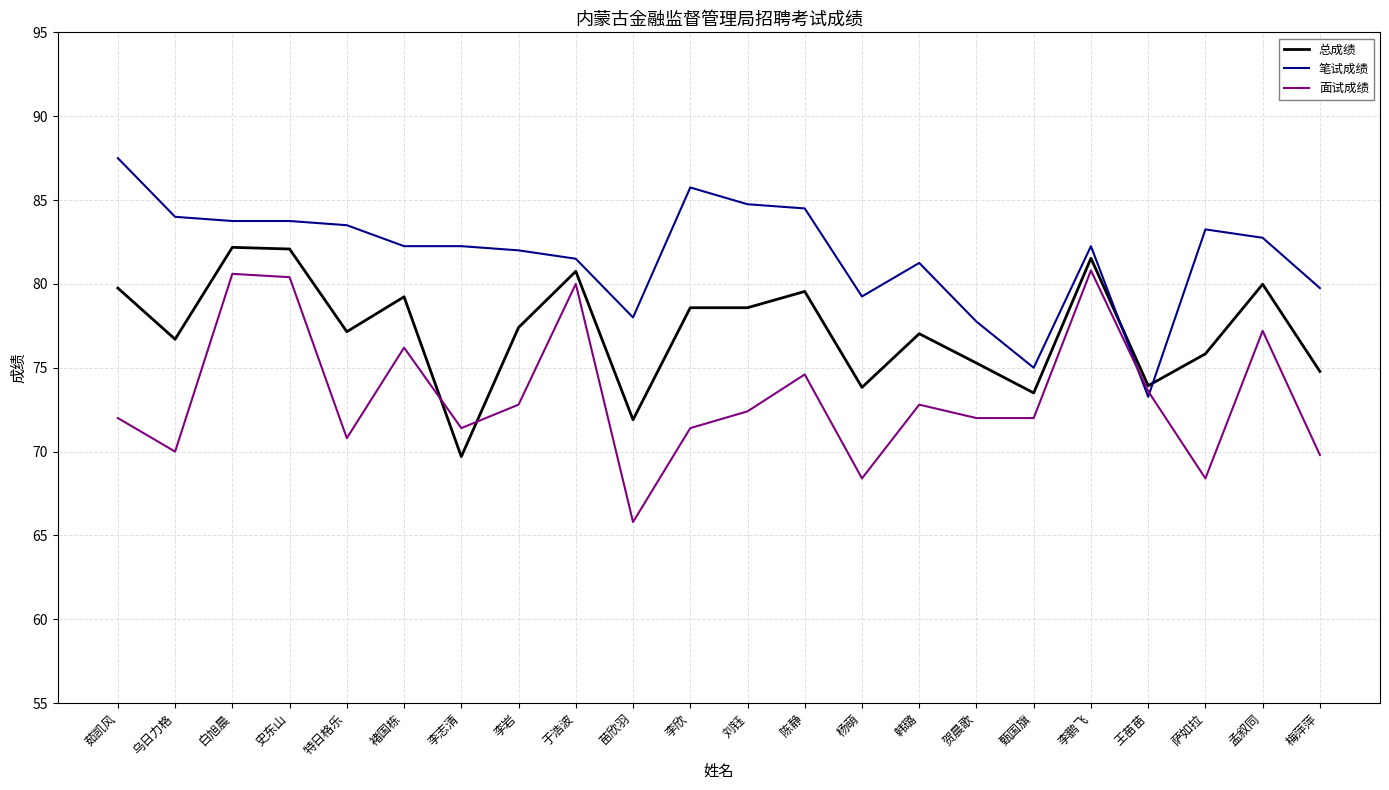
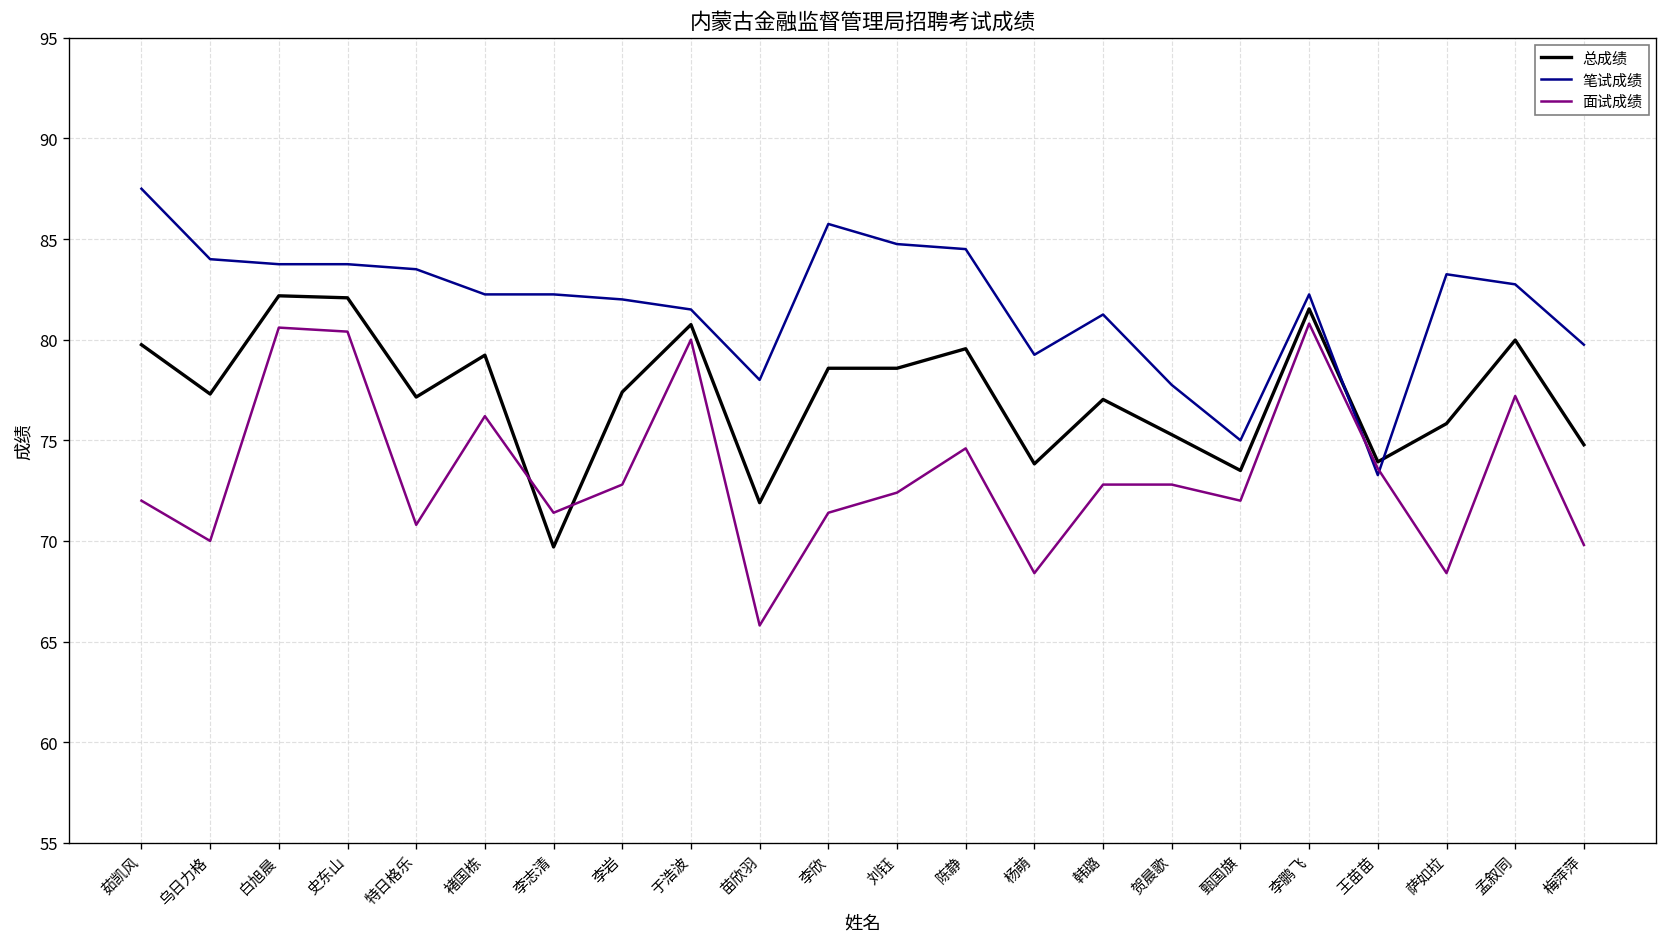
  {
    "总成绩": {
      "茹凯风": 79.8,
-     "乌日力格": 76.7,
+     "乌日力格": 77.3,
      "白旭晨": 82.2,
      "史东山": 82.1,
      "特日格乐": 77.2,
      "褚国栋": 79.2,
      "李志清": 69.7,
      "李岩": 77.4,
      "于浩波": 80.8,
      "苗欣羽": 71.9,
      "李欣": 78.6,
      "刘钰": 78.6,
      "陈静": 79.6,
      "杨萌": 73.8,
      "韩璐": 77.0,
      "贺晨歌": 75.3,
      "甄国旗": 73.5,
      "李鹏飞": 81.5,
      "王苗苗": 73.9,
      "萨如拉": 75.8,
      "孟叙同": 80.0,
      "梅萍萍": 74.8
    },
    "笔试成绩": {
      "茹凯风": 87.5,
      "乌日力格": 84.0,
      "白旭晨": 83.8,
      "史东山": 83.8,
      "特日格乐": 83.5,
      "褚国栋": 82.3,
      "李志清": 82.3,
      "李岩": 82.0,
      "于浩波": 81.5,
      "苗欣羽": 78.0,
      "李欣": 85.8,
      "刘钰": 84.8,
      "陈静": 84.5,
      "杨萌": 79.3,
      "韩璐": 81.3,
      "贺晨歌": 77.8,
      "甄国旗": 75.0,
      "李鹏飞": 82.3,
      "王苗苗": 73.3,
      "萨如拉": 83.3,
      "孟叙同": 82.8,
      "梅萍萍": 79.8
    },
    "面试成绩": {
      "茹凯风": 72.0,
      "乌日力格": 70.0,
      "白旭晨": 80.6,
      "史东山": 80.4,
      "特日格乐": 70.8,
      "褚国栋": 76.2,
      "李志清": 71.4,
      "李岩": 72.8,
      "于浩波": 80.0,
      "苗欣羽": 65.8,
      "李欣": 71.4,
      "刘钰": 72.4,
      "陈静": 74.6,
      "杨萌": 68.4,
      "韩璐": 72.8,
-     "贺晨歌": 72.0,
+     "贺晨歌": 72.8,
      "甄国旗": 72.0,
      "李鹏飞": 80.8,
      "王苗苗": 73.6,
      "萨如拉": 68.4,
      "孟叙同": 77.2,
      "梅萍萍": 69.8
    }
  }
